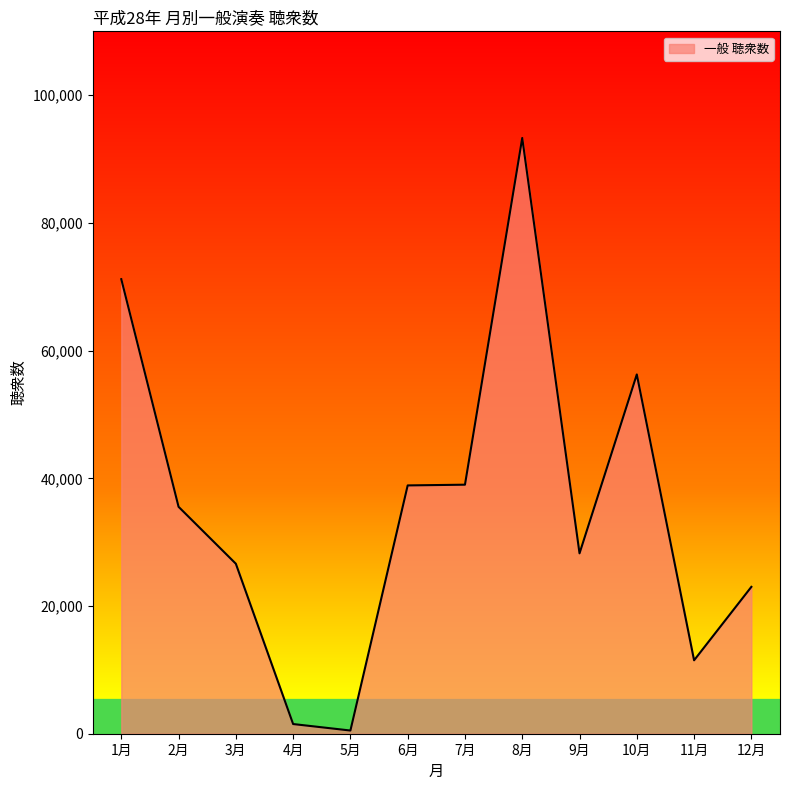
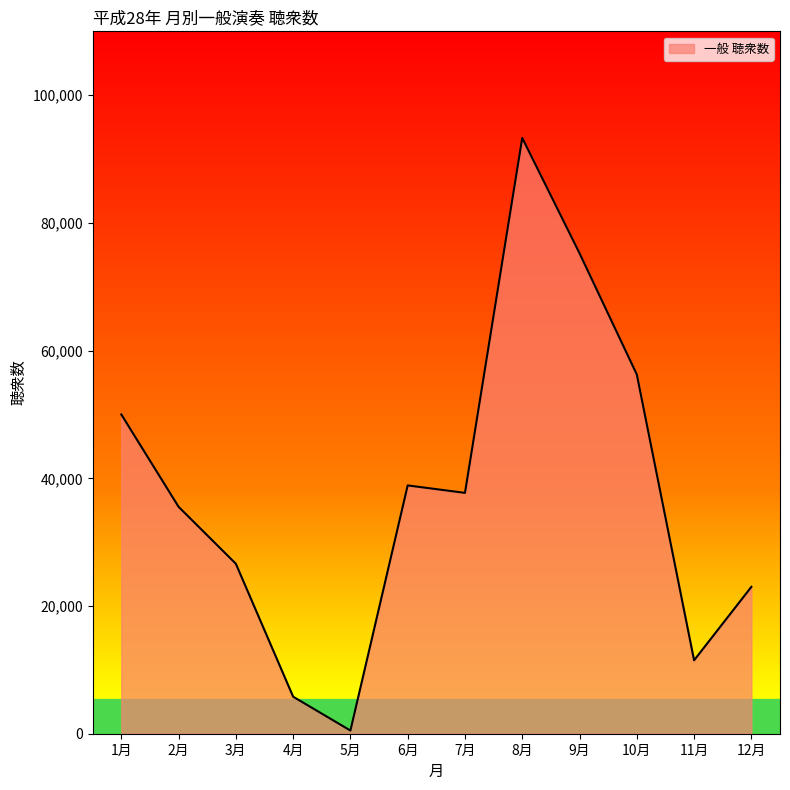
  {
-   "1月": "71,000",
+   "1月": "50,000",
    "2月": "36,000",
    "3月": "27,000",
-   "4月": "2,000",
+   "4月": "6,000",
    "5月": "1,000",
    "6月": "39,000",
-   "7月": "39,000",
+   "7月": "38,000",
    "8月": "93,000",
-   "9月": "28,000",
+   "9月": "75,000",
    "10月": "56,000",
    "11月": "12,000",
    "12月": "23,000"
  }
